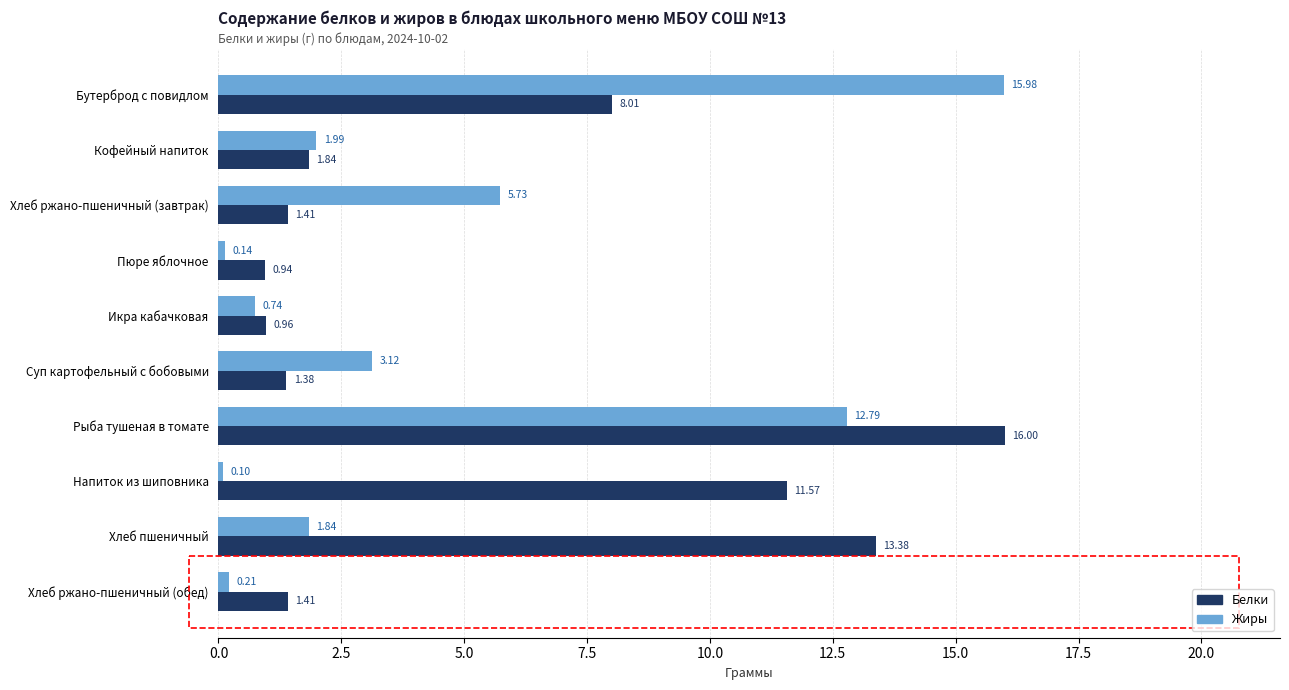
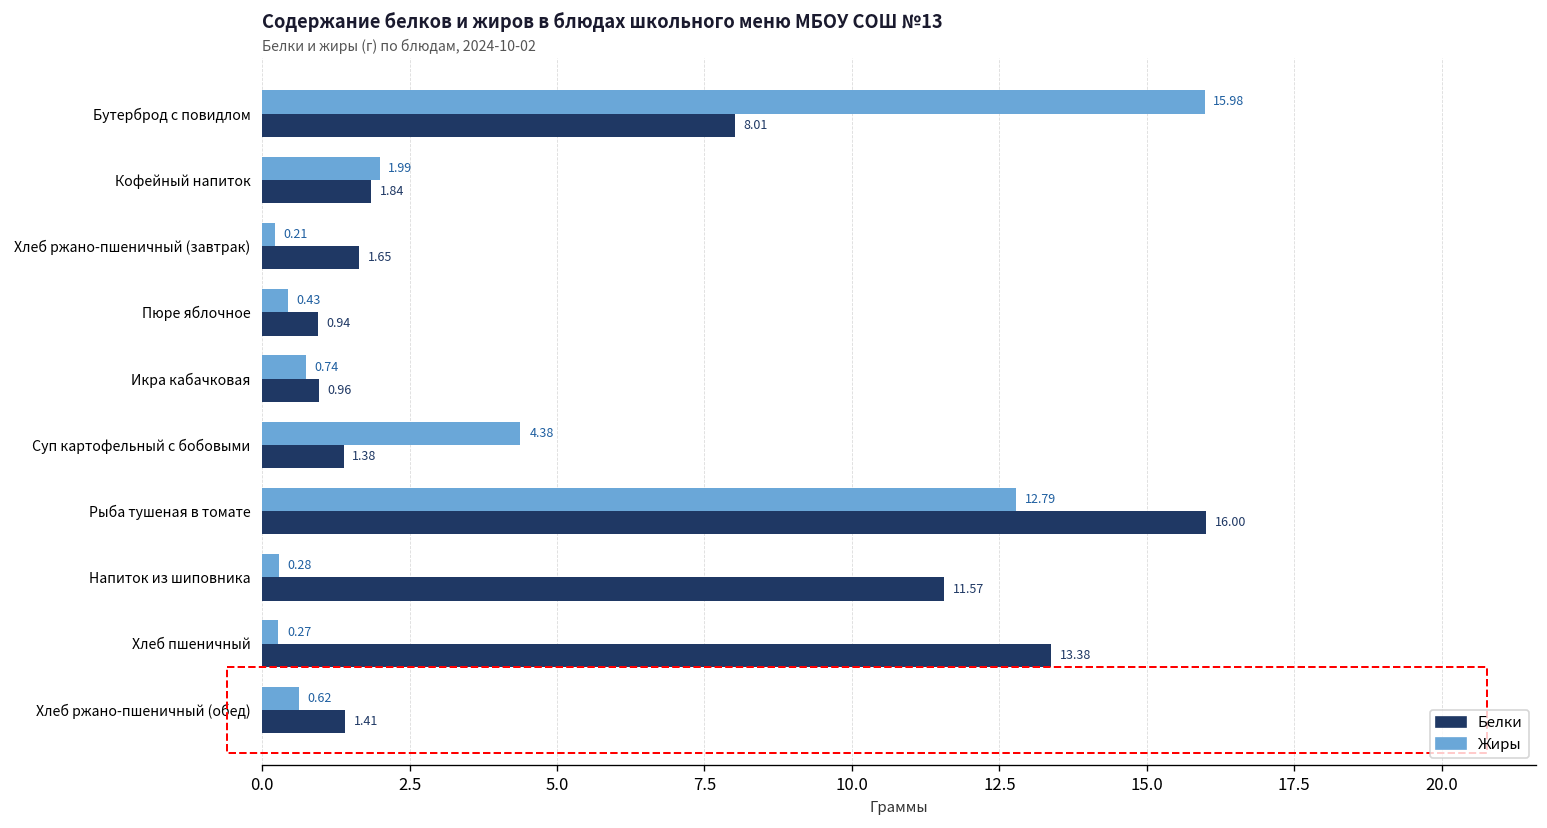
  {
    "Белки": {
      "Бутерброд с повидлом": 8.01,
      "Кофейный напиток": 1.84,
-     "Хлеб ржано-пшеничный (завтрак)": 1.41,
+     "Хлеб ржано-пшеничный (завтрак)": 1.65,
      "Пюре яблочное": 0.94,
      "Икра кабачковая": 0.96,
      "Суп картофельный с бобовыми": 1.38,
      "Рыба тушеная в томате": 16.00,
      "Напиток из шиповника": 11.57,
      "Хлеб пшеничный": 13.38,
      "Хлеб ржано-пшеничный (обед)": 1.41
    },
    "Жиры": {
      "Бутерброд с повидлом": 15.98,
      "Кофейный напиток": 1.99,
-     "Хлеб ржано-пшеничный (завтрак)": 5.73,
-     "Пюре яблочное": 0.14,
+     "Хлеб ржано-пшеничный (завтрак)": 0.21,
+     "Пюре яблочное": 0.43,
      "Икра кабачковая": 0.74,
-     "Суп картофельный с бобовыми": 3.12,
+     "Суп картофельный с бобовыми": 4.38,
      "Рыба тушеная в томате": 12.79,
-     "Напиток из шиповника": 0.10,
-     "Хлеб пшеничный": 1.84,
-     "Хлеб ржано-пшеничный (обед)": 0.21
+     "Напиток из шиповника": 0.28,
+     "Хлеб пшеничный": 0.27,
+     "Хлеб ржано-пшеничный (обед)": 0.62
    }
  }
